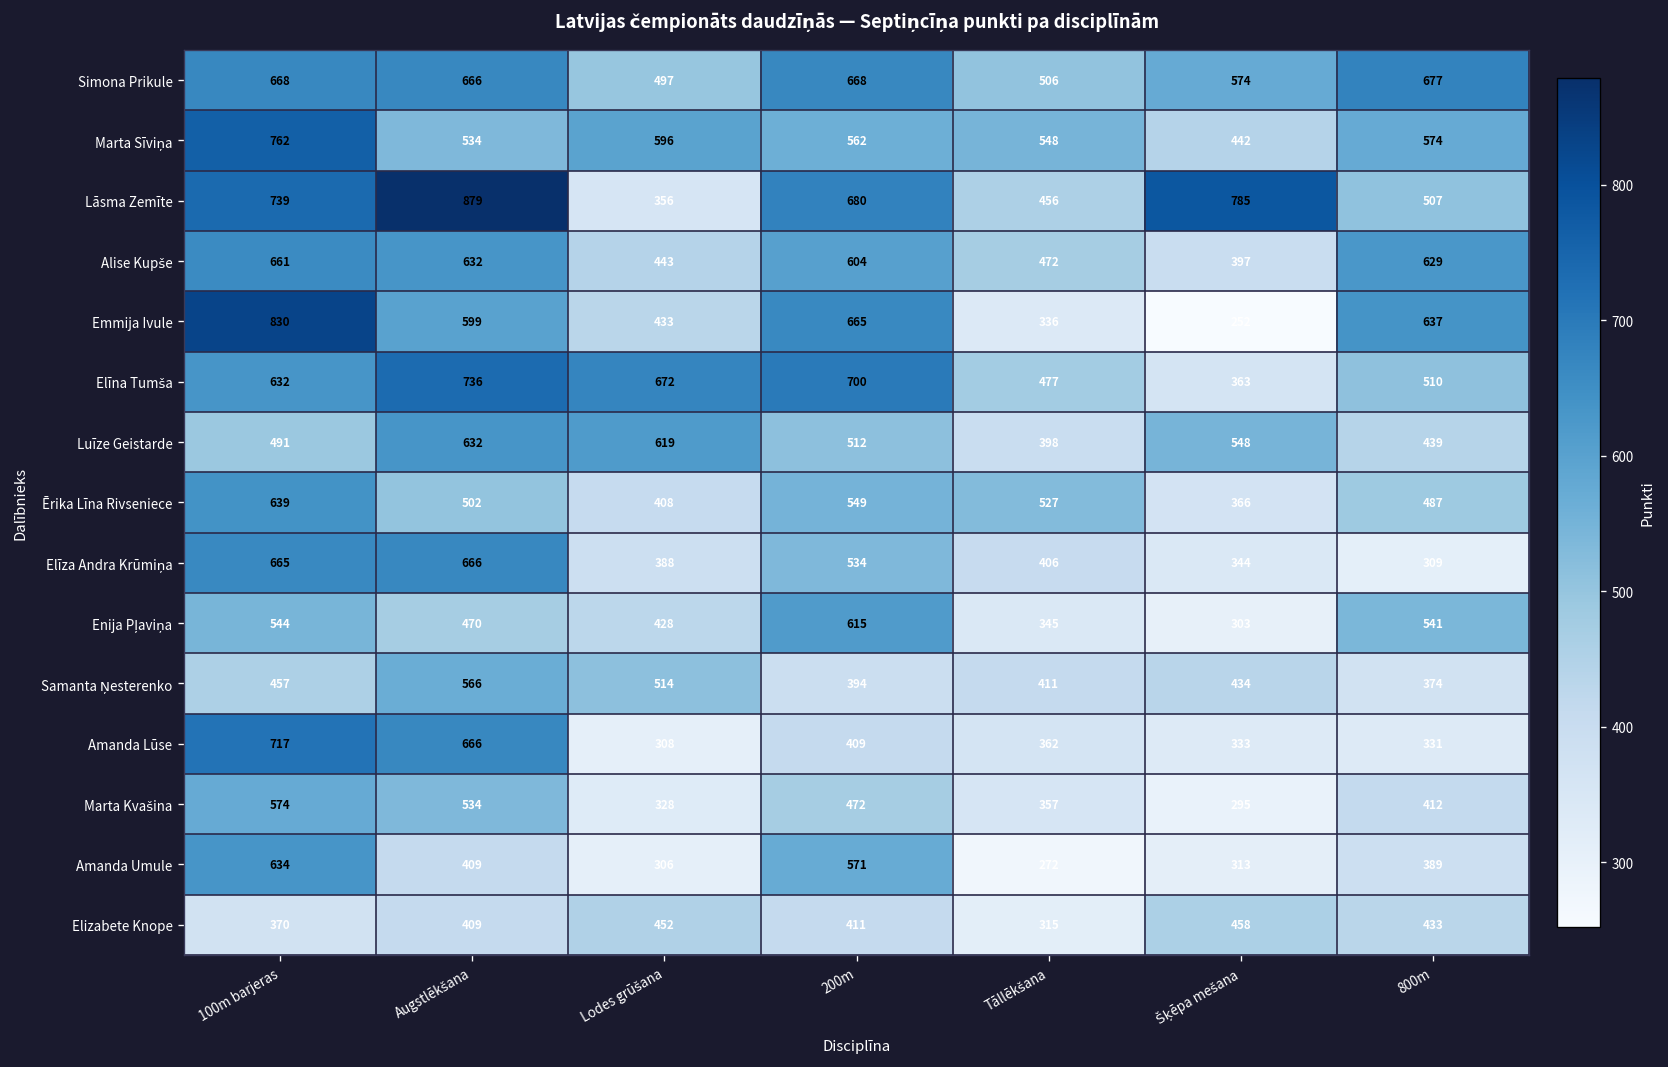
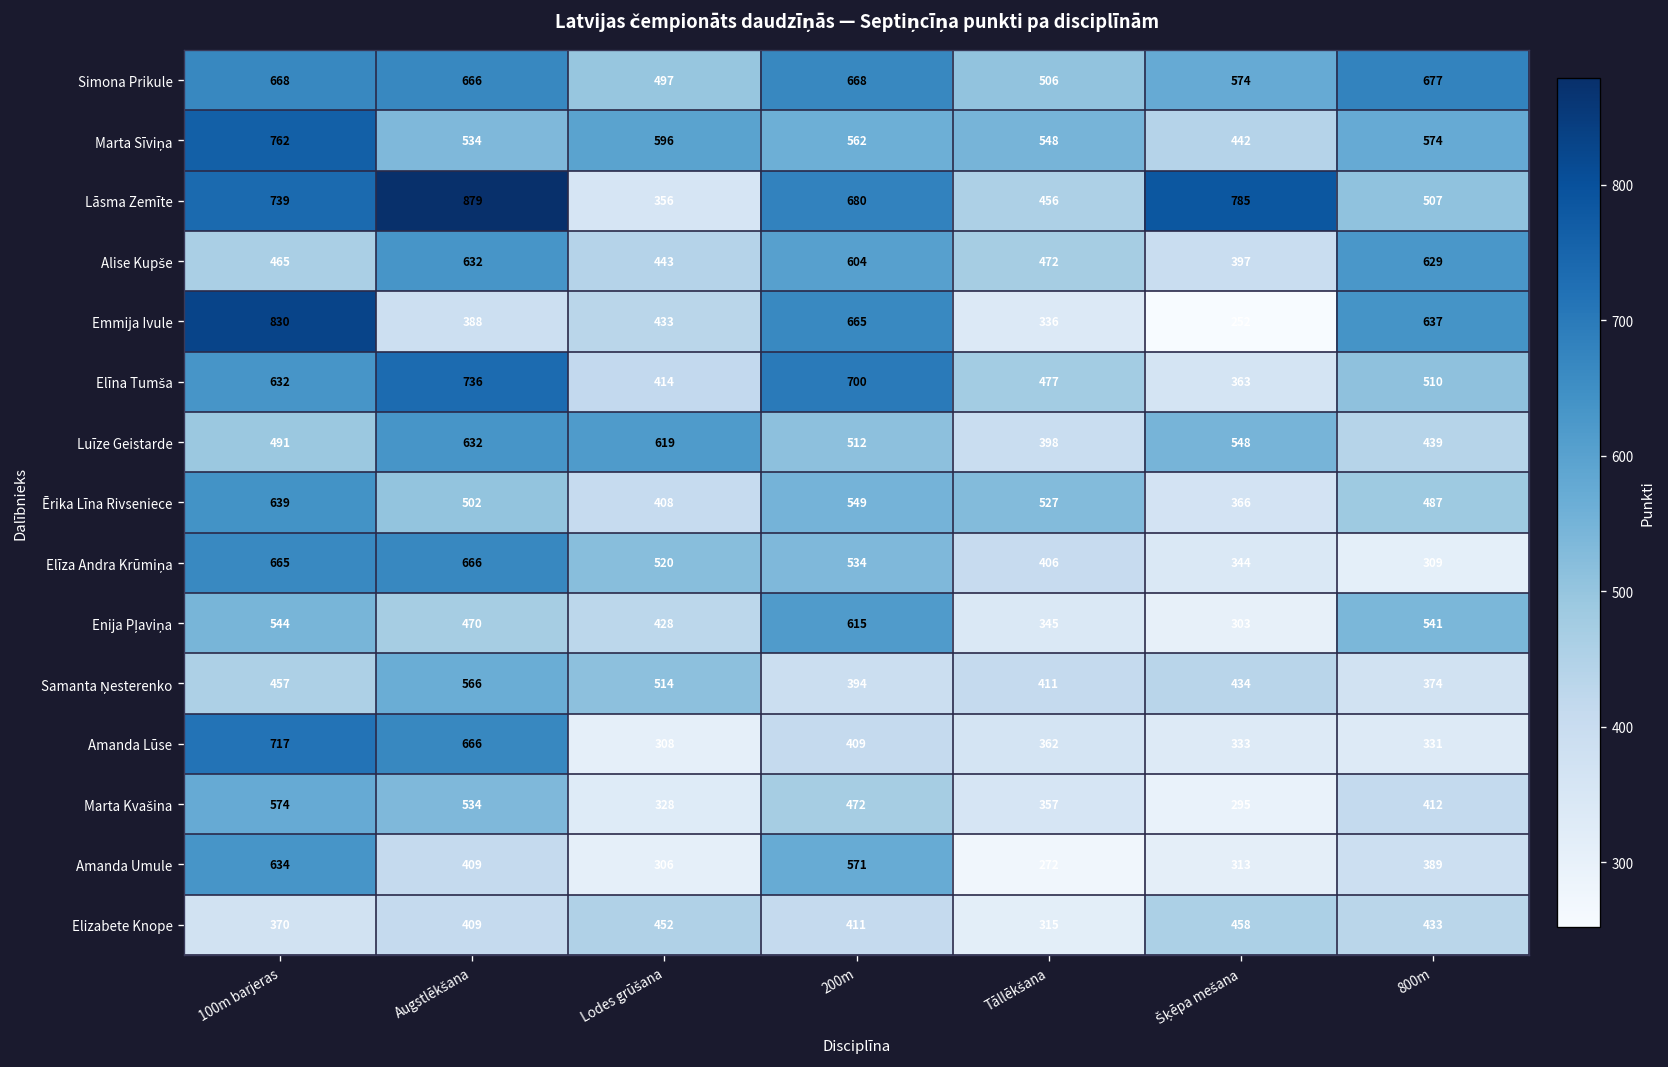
  {
    "Simona Prikule": {
      "100m barjeras": 668,
      "Augstlēkšana": 666,
      "Lodes grūšana": 497,
      "200m": 668,
      "Tāllēkšana": 506,
      "Šķēpa mešana": 574,
      "800m": 677
    },
    "Marta Sīviņa": {
      "100m barjeras": 762,
      "Augstlēkšana": 534,
      "Lodes grūšana": 596,
      "200m": 562,
      "Tāllēkšana": 548,
      "Šķēpa mešana": 442,
      "800m": 574
    },
    "Lāsma Zemīte": {
      "100m barjeras": 739,
      "Augstlēkšana": 879,
      "200m": 680,
      "Tāllēkšana": 456,
      "Šķēpa mešana": 785,
      "800m": 507
    },
    "Alise Kupše": {
-     "100m barjeras": 661,
+     "100m barjeras": 465,
      "Augstlēkšana": 632,
      "Lodes grūšana": 443,
      "200m": 604,
      "Tāllēkšana": 472,
      "Šķēpa mešana": 397,
      "800m": 629
    },
    "Emmija Ivule": {
      "100m barjeras": 830,
-     "Augstlēkšana": 599,
+     "Augstlēkšana": 388,
      "Lodes grūšana": 433,
      "200m": 665,
      "800m": 637
    },
    "Elīna Tumša": {
      "100m barjeras": 632,
      "Augstlēkšana": 736,
-     "Lodes grūšana": 672,
+     "Lodes grūšana": 414,
      "200m": 700,
      "Tāllēkšana": 477,
      "800m": 510
    },
    "Luīze Geistarde": {
      "100m barjeras": 491,
      "Augstlēkšana": 632,
      "Lodes grūšana": 619,
      "200m": 512,
      "Tāllēkšana": 398,
      "Šķēpa mešana": 548,
      "800m": 439
    },
    "Ērika Līna Rivseniece": {
      "100m barjeras": 639,
      "Augstlēkšana": 502,
      "Lodes grūšana": 408,
      "200m": 549,
      "Tāllēkšana": 527,
      "800m": 487
    },
    "Elīza Andra Krūmiņa": {
      "100m barjeras": 665,
      "Augstlēkšana": 666,
-     "Lodes grūšana": 388,
+     "Lodes grūšana": 520,
      "200m": 534,
      "Tāllēkšana": 406
    },
    "Enija Pļaviņa": {
      "100m barjeras": 544,
      "Augstlēkšana": 470,
      "Lodes grūšana": 428,
      "200m": 615,
      "800m": 541
    },
    "Samanta Ņesterenko": {
      "100m barjeras": 457,
      "Augstlēkšana": 566,
      "Lodes grūšana": 514,
      "200m": 394,
      "Tāllēkšana": 411,
      "Šķēpa mešana": 434
    },
    "Amanda Lūse": {
      "100m barjeras": 717,
      "Augstlēkšana": 666,
      "200m": 409
    },
    "Marta Kvašina": {
      "100m barjeras": 574,
      "Augstlēkšana": 534,
      "200m": 472,
      "800m": 412
    },
    "Amanda Umule": {
      "100m barjeras": 634,
      "Augstlēkšana": 409,
      "200m": 571,
      "800m": 389
    },
    "Elizabete Knope": {
      "Augstlēkšana": 409,
      "Lodes grūšana": 452,
      "200m": 411,
      "Šķēpa mešana": 458,
      "800m": 433
    }
  }
